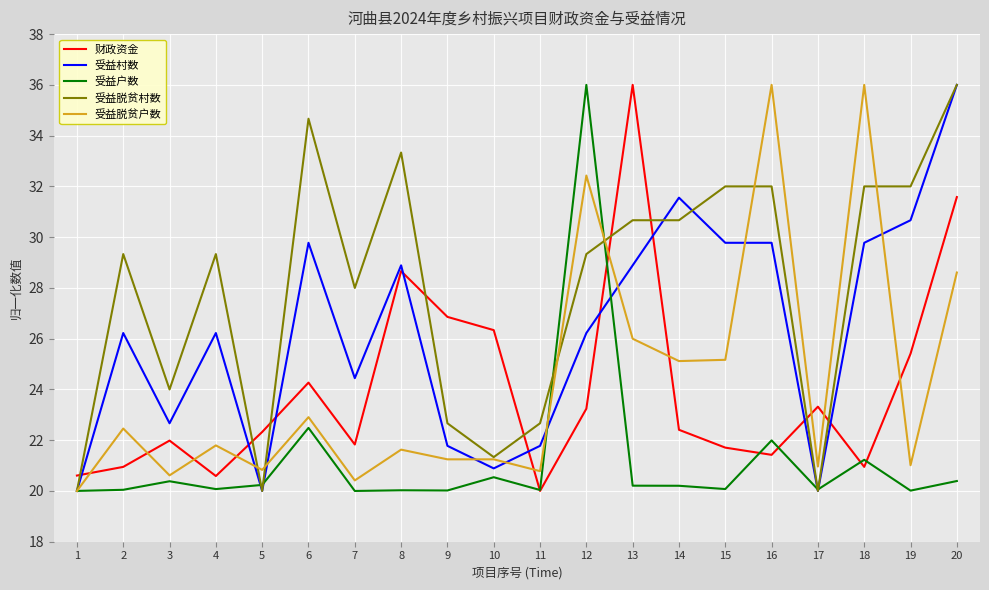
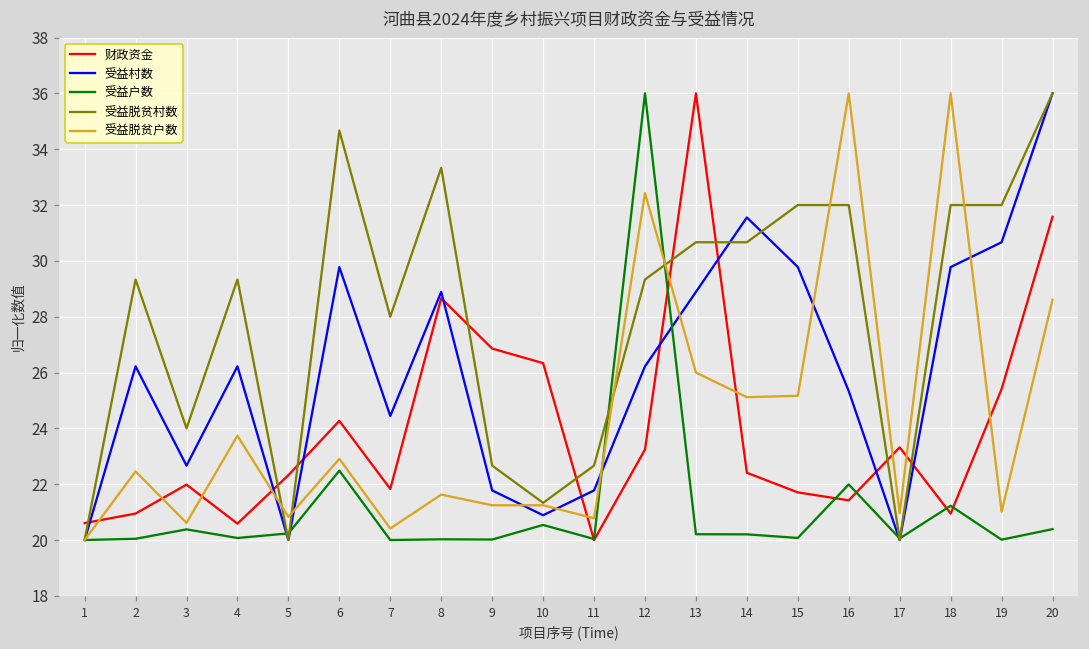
  {
    "财政资金": {
      "1": 20.6,
      "2": 20.9,
      "3": 22.0,
      "4": 20.6,
      "5": 22.3,
      "6": 24.3,
      "7": 21.8,
      "8": 28.7,
      "9": 26.9,
      "10": 26.3,
      "12": 23.2,
      "13": 36.0,
      "14": 22.4,
      "15": 21.7,
      "16": 21.4,
      "17": 23.3,
      "18": 20.9,
      "19": 25.4,
      "20": 31.6
    },
    "受益村数": {
      "2": 26.2,
      "3": 22.7,
      "4": 26.2,
      "6": 29.8,
      "7": 24.4,
      "8": 28.9,
      "9": 21.8,
      "10": 20.9,
      "11": 21.8,
      "12": 26.2,
      "13": 28.9,
      "14": 31.6,
      "15": 29.8,
-     "16": 29.8,
+     "16": 25.3,
      "18": 29.8,
      "19": 30.7
    },
    "受益户数": {
      "2": 20.0,
      "3": 20.4,
      "4": 20.1,
      "5": 20.2,
      "6": 22.5,
      "7": 20.0,
      "8": 20.0,
      "9": 20.0,
      "10": 20.5,
      "12": 36.0,
      "13": 20.2,
      "14": 20.2,
      "15": 20.1,
      "16": 22.0,
      "18": 21.2,
      "19": 20.0,
      "20": 20.4
    },
    "受益脱贫村数": {
      "2": 29.3,
      "3": 24.0,
      "4": 29.3,
      "6": 34.7,
      "7": 28.0,
      "8": 33.3,
      "9": 22.7,
      "11": 22.7,
      "12": 29.3,
      "13": 30.7,
      "14": 30.7,
      "15": 32.0,
      "16": 32.0,
      "18": 32.0,
      "19": 32.0
    },
    "受益脱贫户数": {
      "2": 22.5,
      "3": 20.6,
-     "4": 21.8,
+     "4": 23.7,
      "5": 20.8,
      "6": 22.9,
      "7": 20.4,
      "8": 21.6,
      "9": 21.2,
      "11": 20.8,
      "12": 32.4,
      "13": 26.0,
      "14": 25.1,
      "15": 25.2,
      "16": 36.0,
      "17": 21.0,
      "18": 36.0,
      "19": 21.0,
      "20": 28.6
    }
  }
